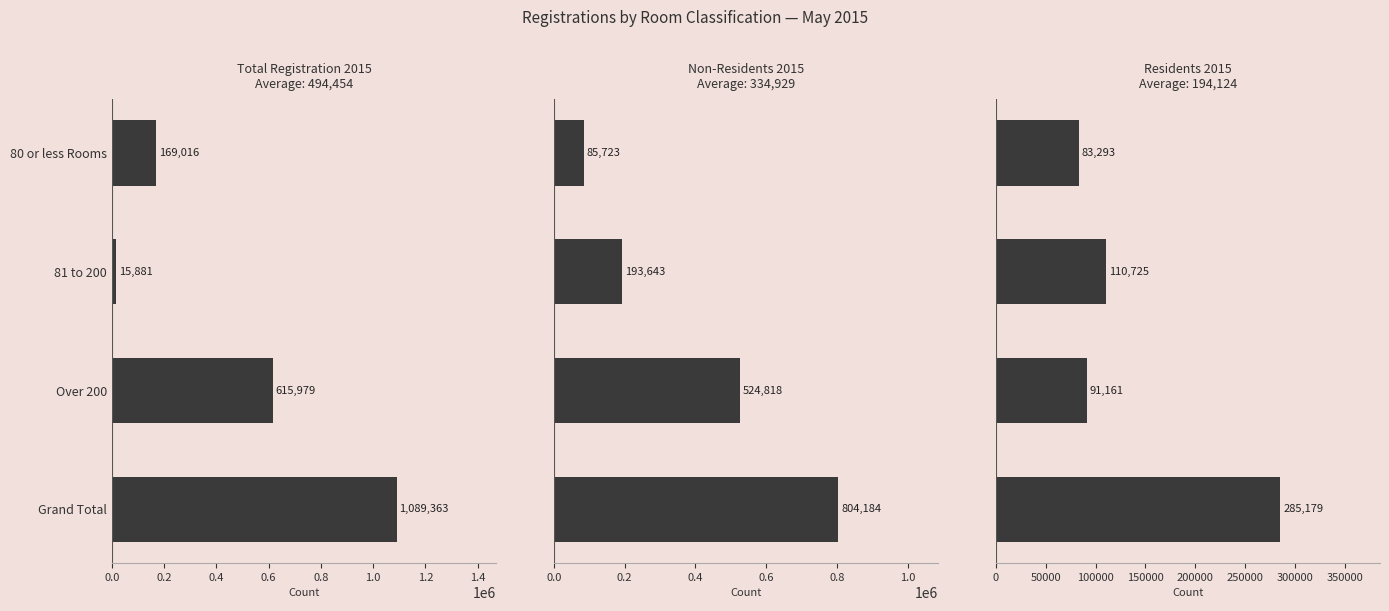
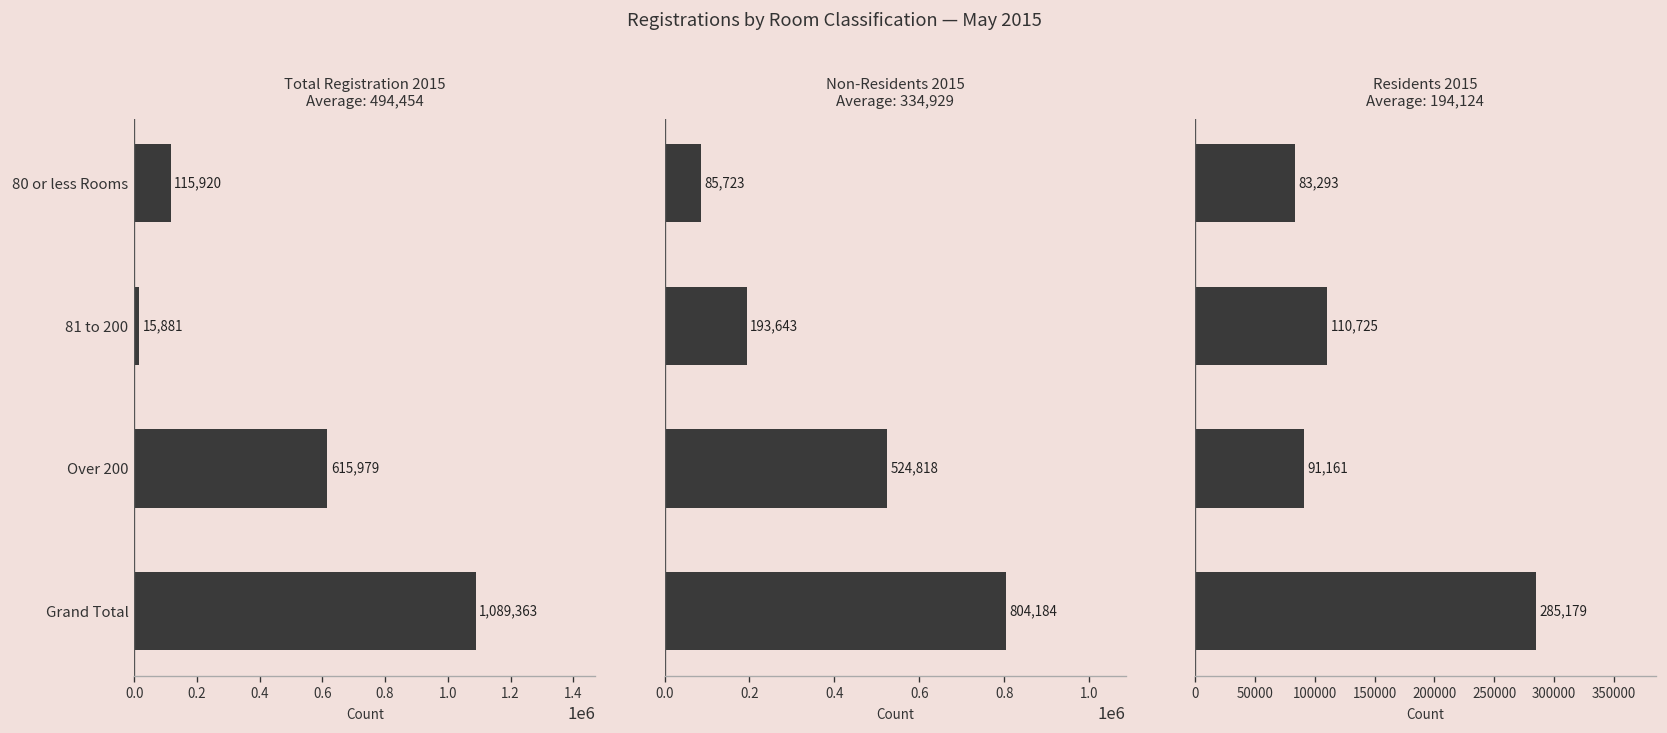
  {
    "Total Registration 2015 Average: 494,454": {
-     "80 or less Rooms": "169,016",
+     "80 or less Rooms": "115,920",
      "81 to 200": "15,881",
      "Over 200": "615,979",
      "Grand Total": "1,089,363"
    }
  }
